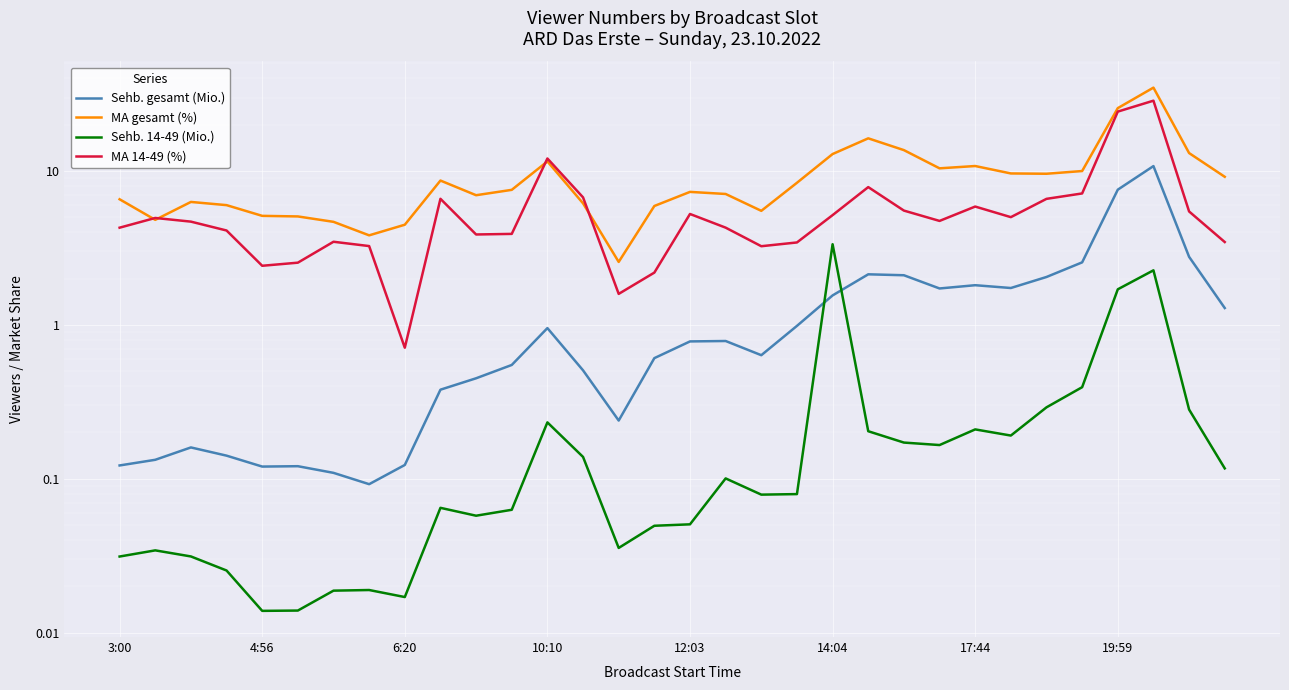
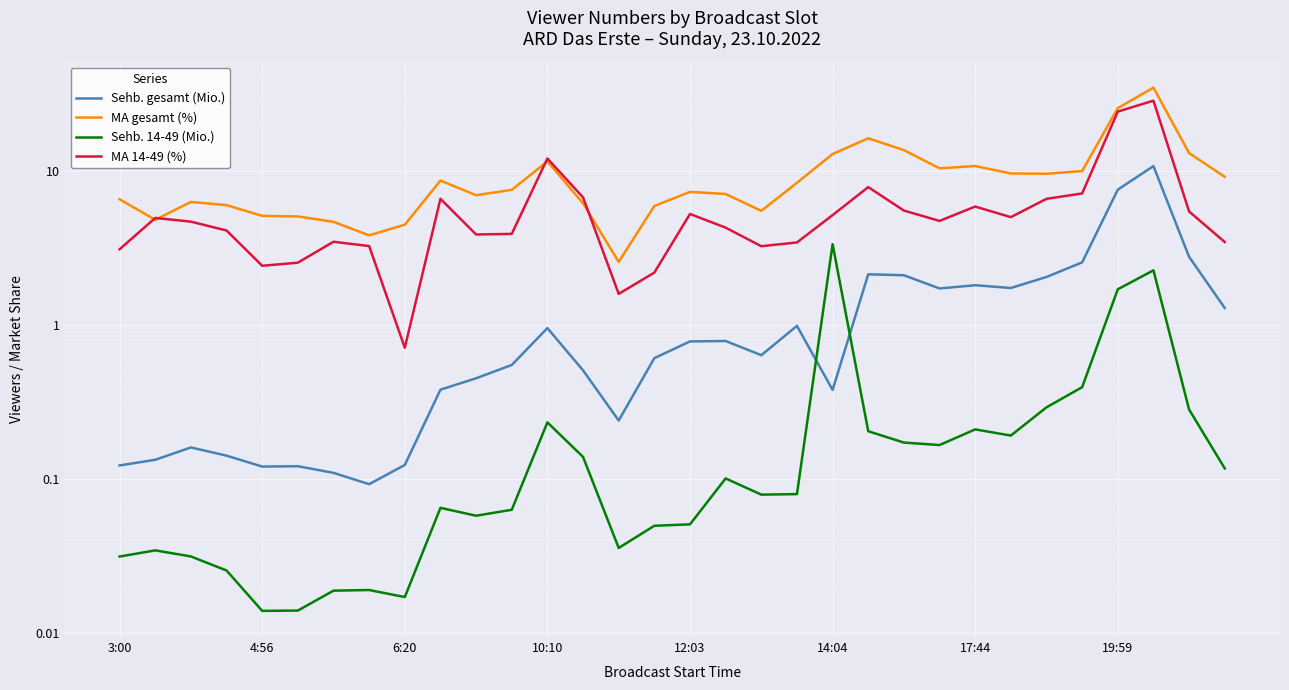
  {
    "Sehb. gesamt (Mio.)": {
      "3:00": 0.12,
      "4:56": 0.12,
      "6:20": 0.12,
      "10:10": 1.0,
      "12:03": 0.8,
-     "14:04": 1.6,
+     "14:04": 0.38,
      "17:44": 1.8,
      "19:59": 8
    },
    "MA gesamt (%)": {
      "3:00": 6.6,
      "4:56": 5.1,
      "6:20": 4.5,
      "10:10": 12,
      "12:03": 7,
      "14:04": 13,
      "17:44": 11,
      "19:59": 26
    },
    "Sehb. 14-49 (Mio.)": {
      "3:00": 0.031,
      "4:56": 0.014,
      "6:20": 0.017,
      "10:10": 0.23,
      "12:03": 0.05,
      "14:04": 3.3,
      "17:44": 0.21,
      "19:59": 1.7
    },
    "MA 14-49 (%)": {
-     "3:00": 4.3,
+     "3:00": 3.1,
      "4:56": 2.4,
      "6:20": 0.7,
      "10:10": 12,
      "12:03": 5.3,
      "14:04": 5.2,
      "17:44": 5.9,
      "19:59": 24
    }
  }
